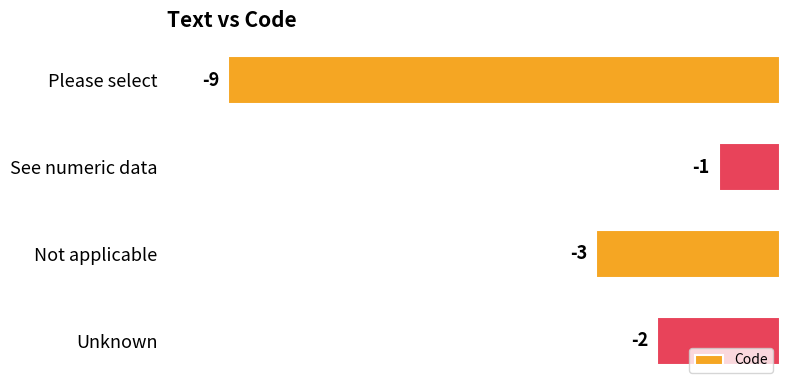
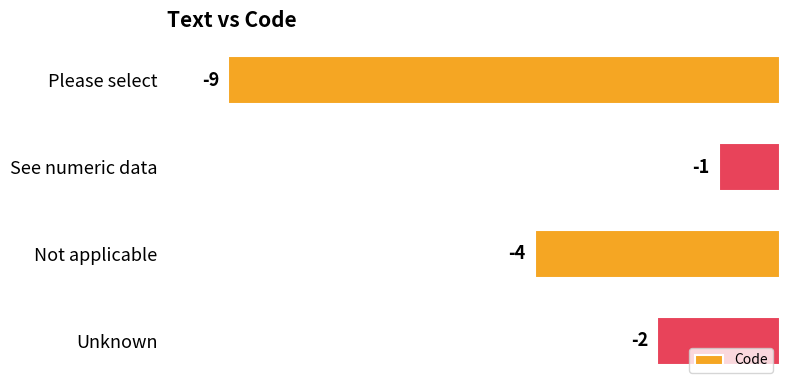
  {
    "Please select": -9,
    "See numeric data": -1,
-   "Not applicable": -3,
+   "Not applicable": -4,
    "Unknown": -2
  }
